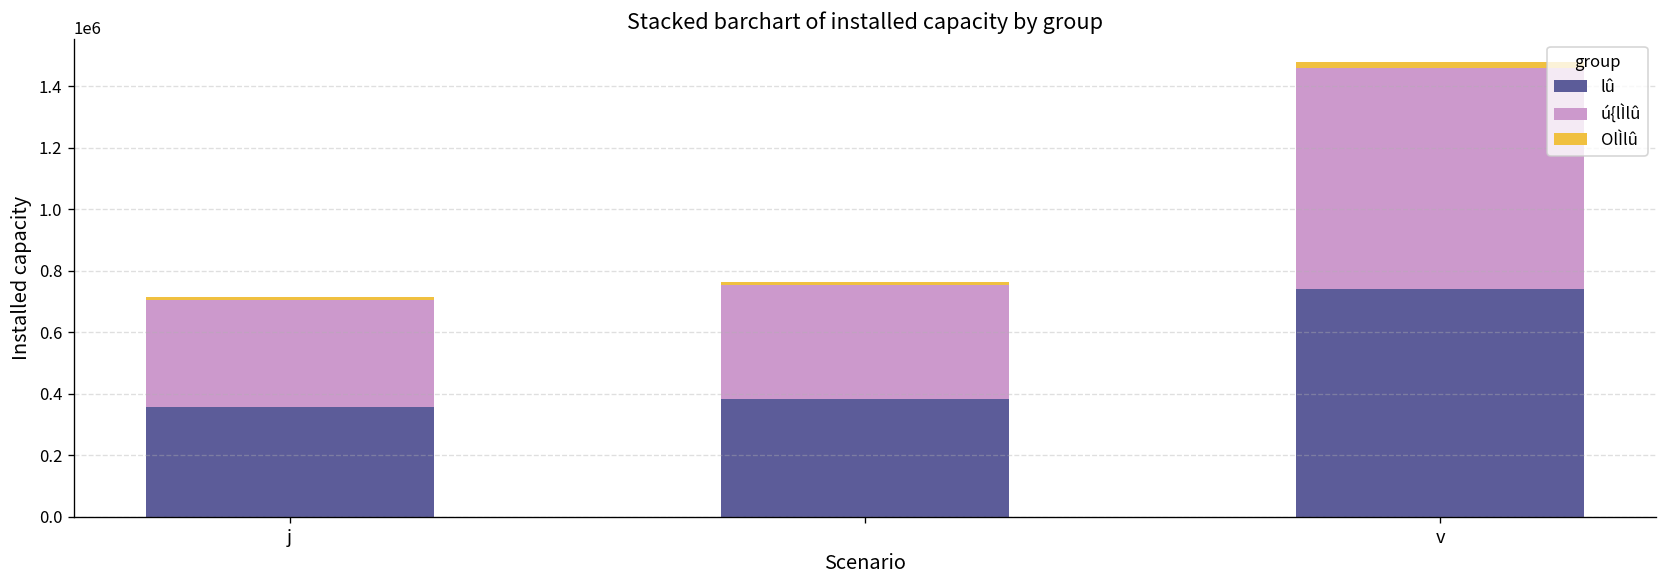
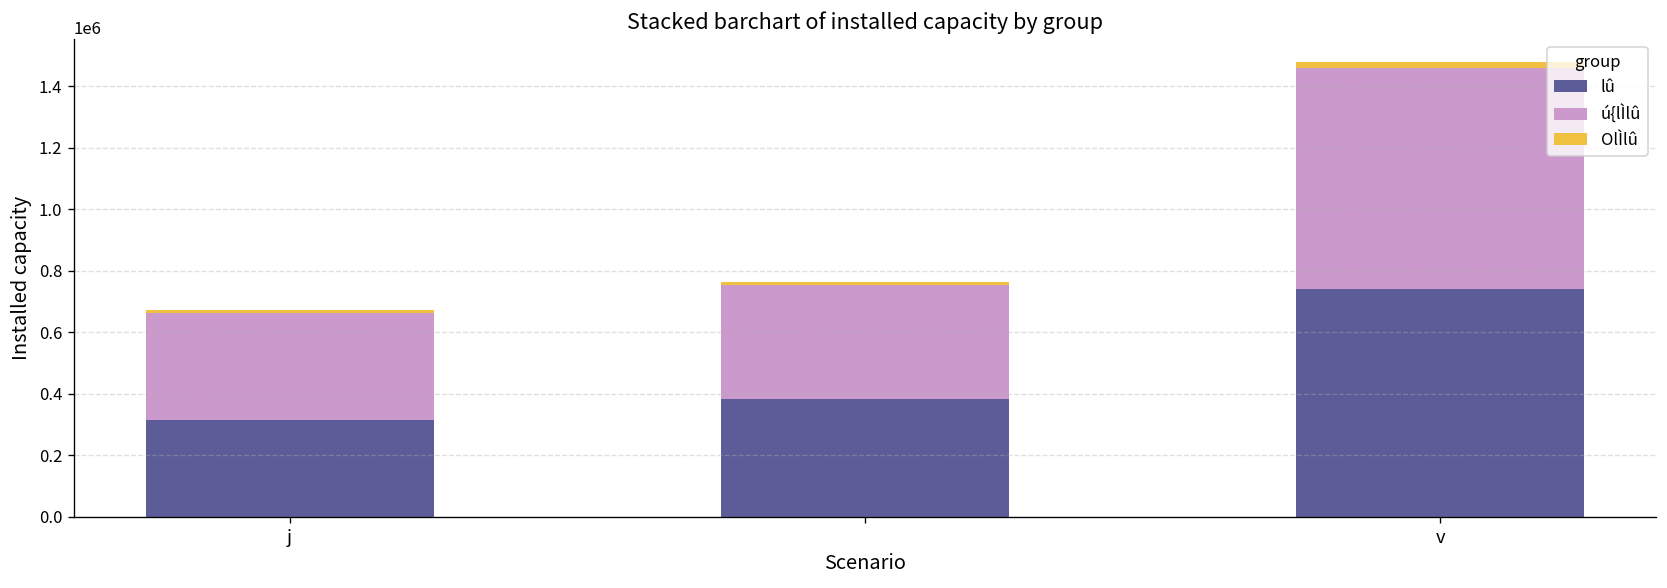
  {
    "lû": {
-     "j": 360000,
+     "j": 310000,
      "v": 740000
    },
    "ú{lÌlû": {
      "j": 350000,
      "v": 720000
    },
    "OlÌlû": {
      "j": 10000,
      "v": 20000
    }
  }
